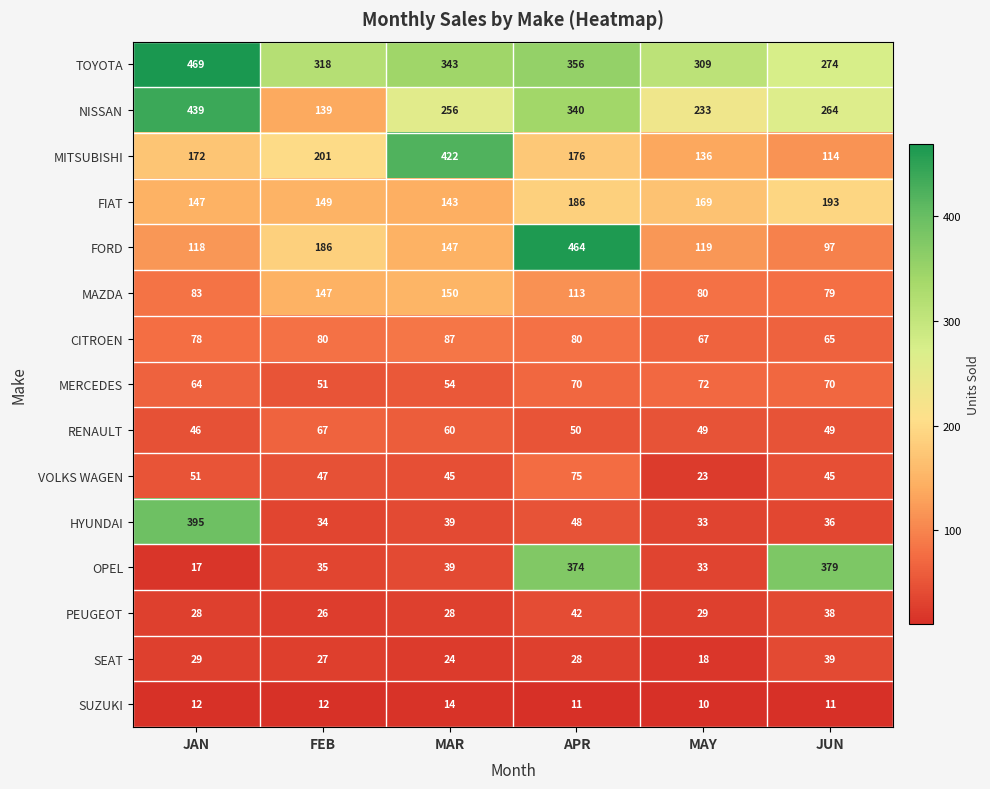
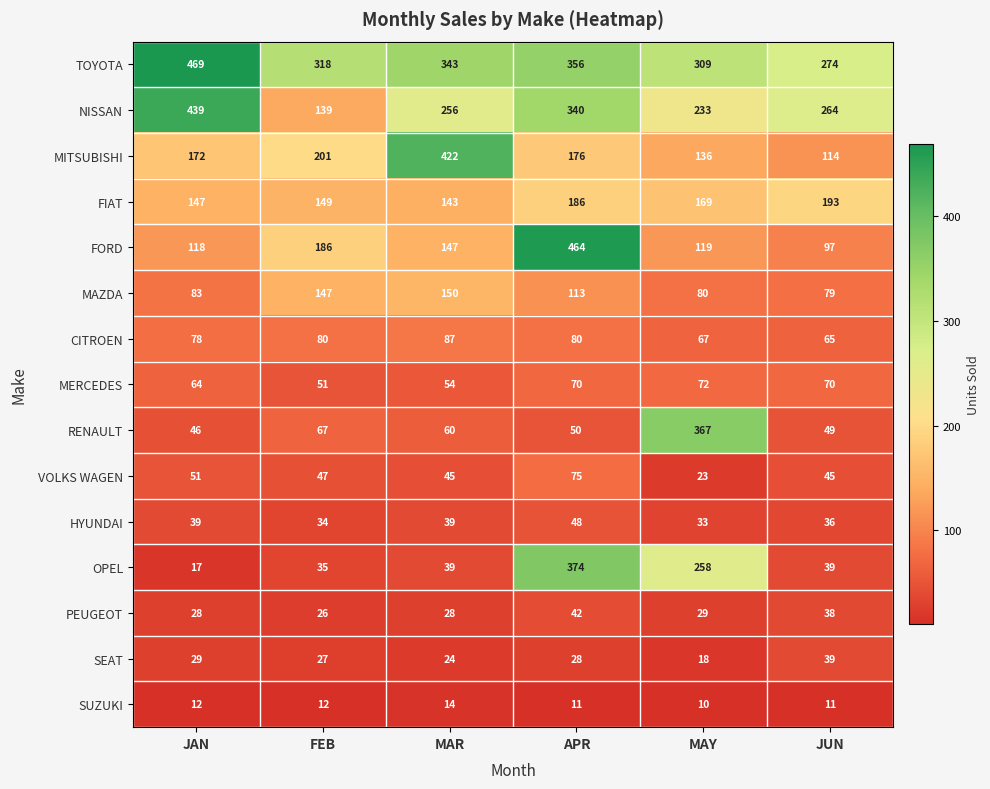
  {
    "TOYOTA": {
      "JAN": 469,
      "FEB": 318,
      "MAR": 343,
      "APR": 356,
      "MAY": 309,
      "JUN": 274
    },
    "NISSAN": {
      "JAN": 439,
      "FEB": 139,
      "MAR": 256,
      "APR": 340,
      "MAY": 233,
      "JUN": 264
    },
    "MITSUBISHI": {
      "JAN": 172,
      "FEB": 201,
      "MAR": 422,
      "APR": 176,
      "MAY": 136,
      "JUN": 114
    },
    "FIAT": {
      "JAN": 147,
      "FEB": 149,
      "MAR": 143,
      "APR": 186,
      "MAY": 169,
      "JUN": 193
    },
    "FORD": {
      "JAN": 118,
      "FEB": 186,
      "MAR": 147,
      "APR": 464,
      "MAY": 119,
      "JUN": 97
    },
    "MAZDA": {
      "JAN": 83,
      "FEB": 147,
      "MAR": 150,
      "APR": 113,
      "MAY": 80,
      "JUN": 79
    },
    "CITROEN": {
      "JAN": 78,
      "FEB": 80,
      "MAR": 87,
      "APR": 80,
      "MAY": 67,
      "JUN": 65
    },
    "MERCEDES": {
      "JAN": 64,
      "FEB": 51,
      "MAR": 54,
      "APR": 70,
      "MAY": 72,
      "JUN": 70
    },
    "RENAULT": {
      "JAN": 46,
      "FEB": 67,
      "MAR": 60,
      "APR": 50,
-     "MAY": 49,
+     "MAY": 367,
      "JUN": 49
    },
    "VOLKS WAGEN": {
      "JAN": 51,
      "FEB": 47,
      "MAR": 45,
      "APR": 75,
      "MAY": 23,
      "JUN": 45
    },
    "HYUNDAI": {
-     "JAN": 395,
+     "JAN": 39,
      "FEB": 34,
      "MAR": 39,
      "APR": 48,
      "MAY": 33,
      "JUN": 36
    },
    "OPEL": {
      "JAN": 17,
      "FEB": 35,
      "MAR": 39,
      "APR": 374,
-     "MAY": 33,
-     "JUN": 379
+     "MAY": 258,
+     "JUN": 39
    },
    "PEUGEOT": {
      "JAN": 28,
      "FEB": 26,
      "MAR": 28,
      "APR": 42,
      "MAY": 29,
      "JUN": 38
    },
    "SEAT": {
      "JAN": 29,
      "FEB": 27,
      "MAR": 24,
      "APR": 28,
      "MAY": 18,
      "JUN": 39
    },
    "SUZUKI": {
      "JAN": 12,
      "FEB": 12,
      "MAR": 14,
      "APR": 11,
      "MAY": 10,
      "JUN": 11
    }
  }
